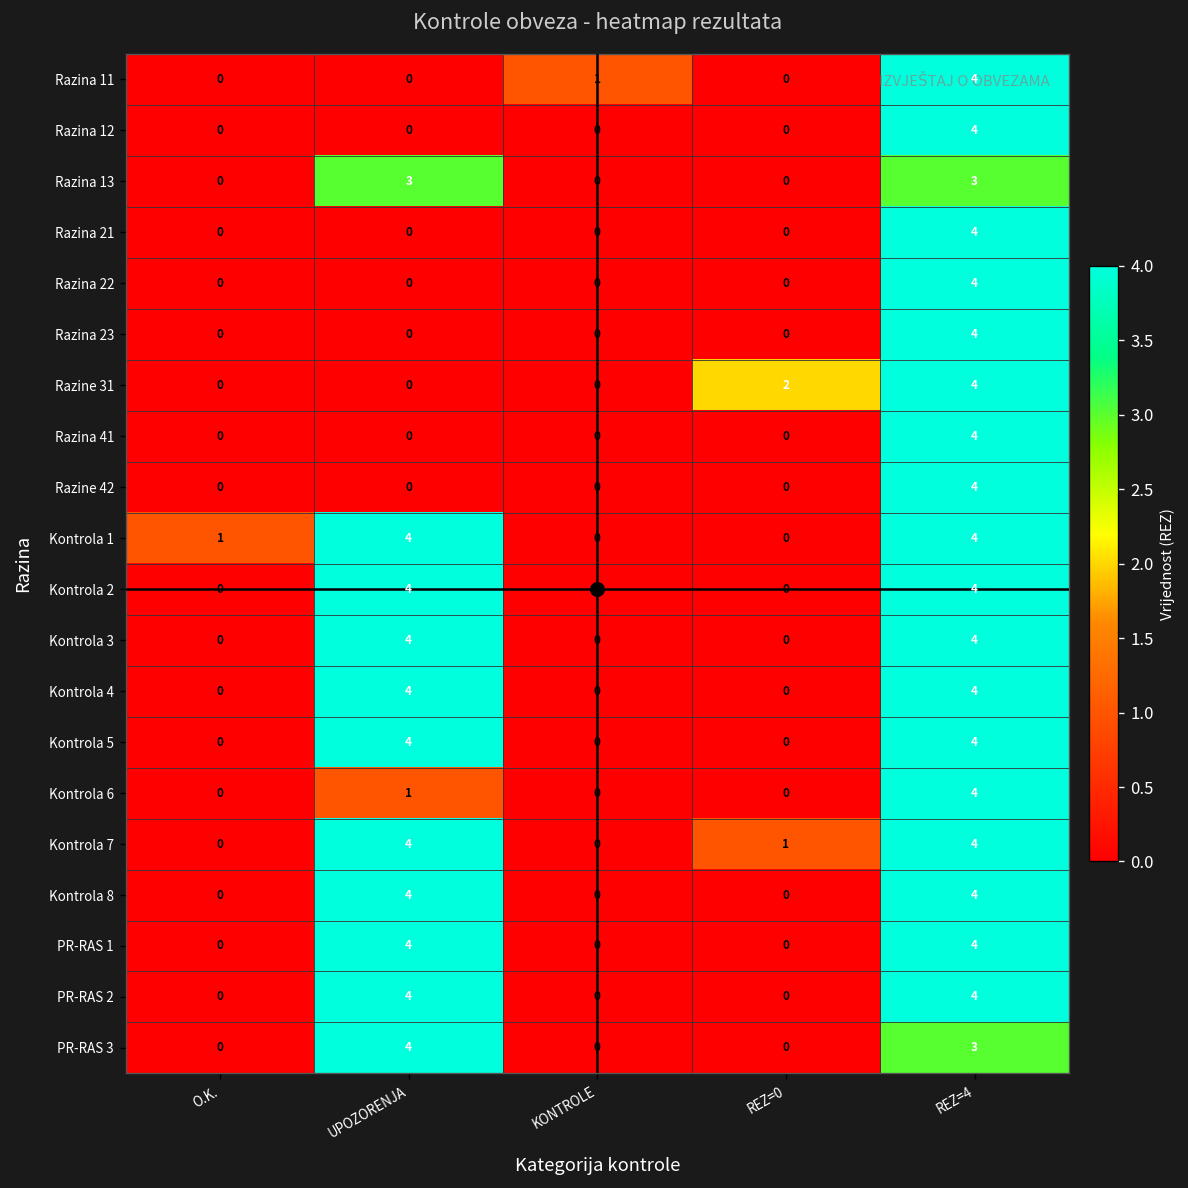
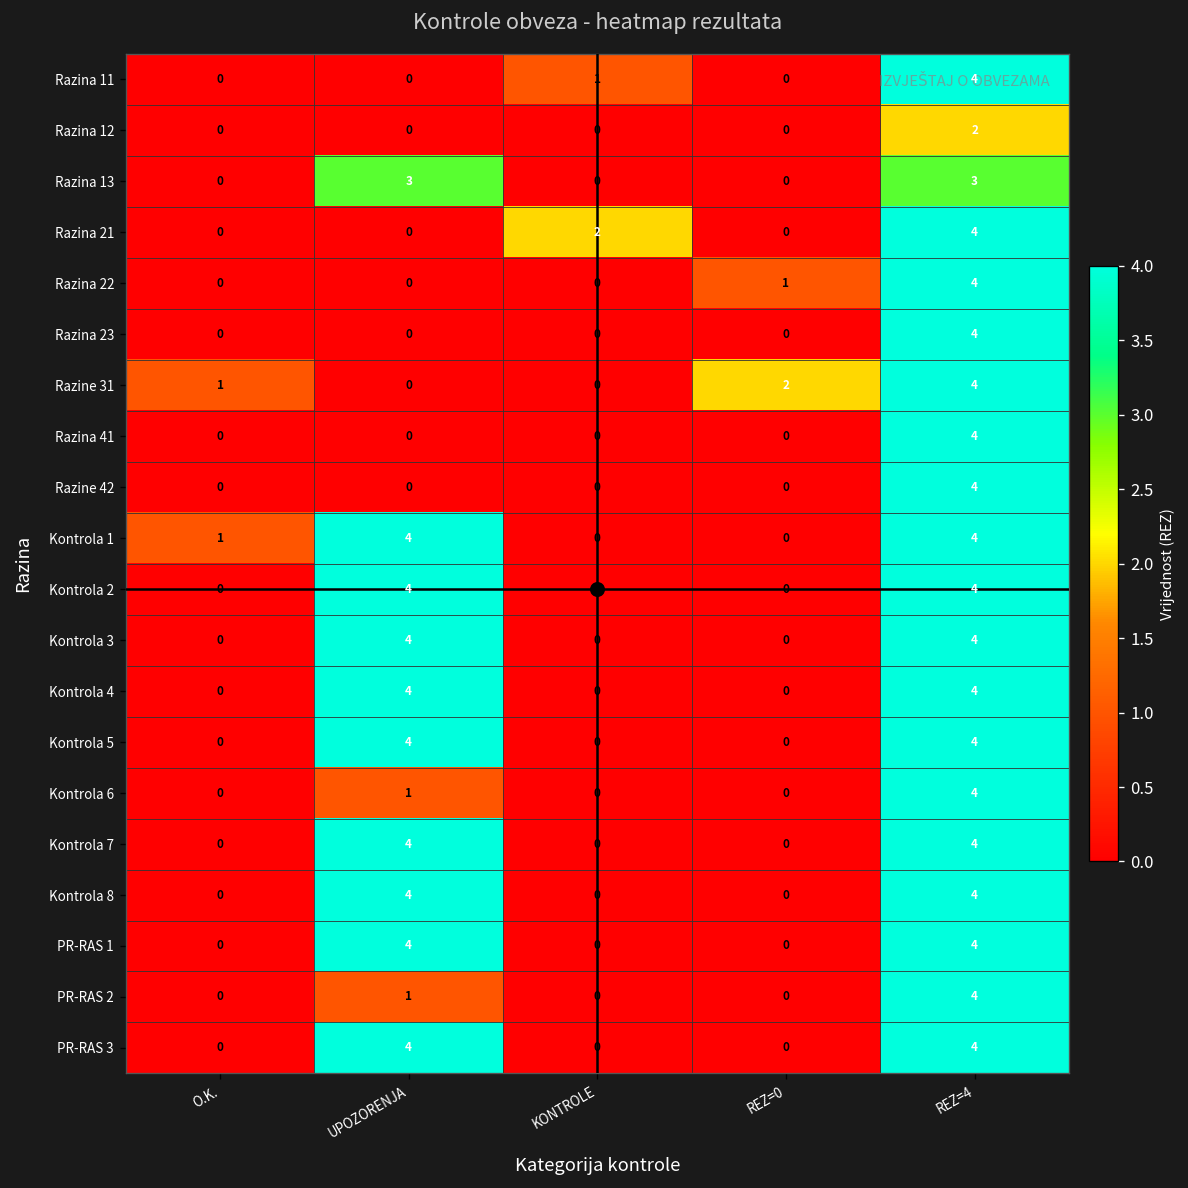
  {
    "Razina 11": {
      "O.K.": 0,
      "UPOZORENJA": 0,
      "KONTROLE": 1,
      "REZ=0": 0
    },
    "Razina 12": {
      "O.K.": 0,
      "UPOZORENJA": 0,
      "KONTROLE": 0,
      "REZ=0": 0,
-     "REZ=4": 4
+     "REZ=4": 2
    },
    "Razina 13": {
      "O.K.": 0,
      "UPOZORENJA": 3,
      "KONTROLE": 0,
      "REZ=0": 0,
      "REZ=4": 3
    },
    "Razina 21": {
      "O.K.": 0,
      "UPOZORENJA": 0,
-     "KONTROLE": 0,
+     "KONTROLE": 2,
      "REZ=0": 0,
      "REZ=4": 4
    },
    "Razina 22": {
      "O.K.": 0,
      "UPOZORENJA": 0,
      "KONTROLE": 0,
-     "REZ=0": 0,
+     "REZ=0": 1,
      "REZ=4": 4
    },
    "Razina 23": {
      "O.K.": 0,
      "UPOZORENJA": 0,
      "KONTROLE": 0,
      "REZ=0": 0,
      "REZ=4": 4
    },
    "Razine 31": {
-     "O.K.": 0,
+     "O.K.": 1,
      "UPOZORENJA": 0,
      "KONTROLE": 0,
      "REZ=0": 2,
      "REZ=4": 4
    },
    "Razina 41": {
      "O.K.": 0,
      "UPOZORENJA": 0,
      "KONTROLE": 0,
      "REZ=0": 0,
      "REZ=4": 4
    },
    "Razine 42": {
      "O.K.": 0,
      "UPOZORENJA": 0,
      "KONTROLE": 0,
      "REZ=0": 0,
      "REZ=4": 4
    },
    "Kontrola 1": {
      "O.K.": 1,
      "UPOZORENJA": 4,
      "KONTROLE": 0,
      "REZ=0": 0,
      "REZ=4": 4
    },
    "Kontrola 2": {
      "O.K.": 0,
      "UPOZORENJA": 4,
      "REZ=0": 0,
      "REZ=4": 4
    },
    "Kontrola 3": {
      "O.K.": 0,
      "UPOZORENJA": 4,
      "KONTROLE": 0,
      "REZ=0": 0,
      "REZ=4": 4
    },
    "Kontrola 4": {
      "O.K.": 0,
      "UPOZORENJA": 4,
      "KONTROLE": 0,
      "REZ=0": 0,
      "REZ=4": 4
    },
    "Kontrola 5": {
      "O.K.": 0,
      "UPOZORENJA": 4,
      "KONTROLE": 0,
      "REZ=0": 0,
      "REZ=4": 4
    },
    "Kontrola 6": {
      "O.K.": 0,
      "UPOZORENJA": 1,
      "KONTROLE": 0,
      "REZ=0": 0,
      "REZ=4": 4
    },
    "Kontrola 7": {
      "O.K.": 0,
      "UPOZORENJA": 4,
      "KONTROLE": 0,
-     "REZ=0": 1,
+     "REZ=0": 0,
      "REZ=4": 4
    },
    "Kontrola 8": {
      "O.K.": 0,
      "UPOZORENJA": 4,
      "KONTROLE": 0,
      "REZ=0": 0,
      "REZ=4": 4
    },
    "PR-RAS 1": {
      "O.K.": 0,
      "UPOZORENJA": 4,
      "KONTROLE": 0,
      "REZ=0": 0,
      "REZ=4": 4
    },
    "PR-RAS 2": {
      "O.K.": 0,
-     "UPOZORENJA": 4,
+     "UPOZORENJA": 1,
      "KONTROLE": 0,
      "REZ=0": 0,
      "REZ=4": 4
    },
    "PR-RAS 3": {
      "O.K.": 0,
      "UPOZORENJA": 4,
      "KONTROLE": 0,
      "REZ=0": 0,
-     "REZ=4": 3
+     "REZ=4": 4
    }
  }
